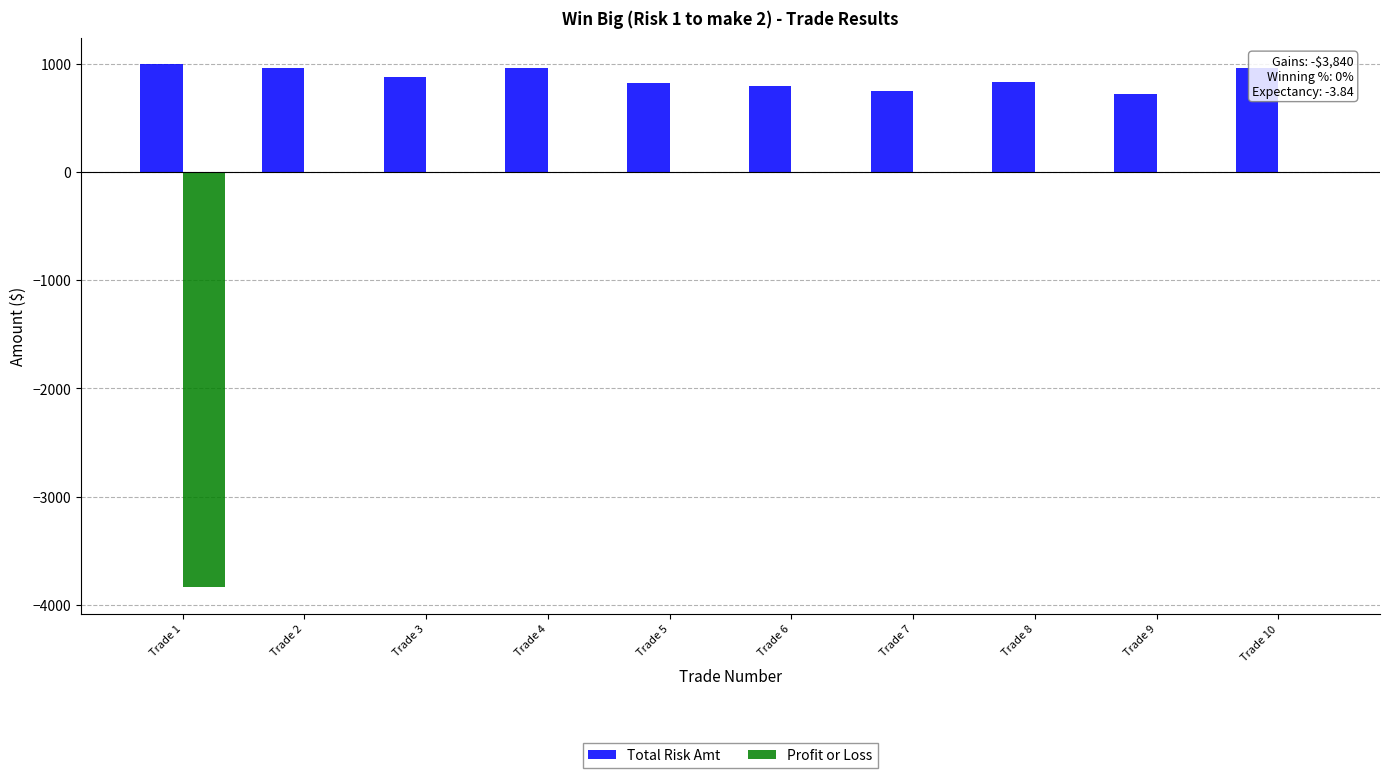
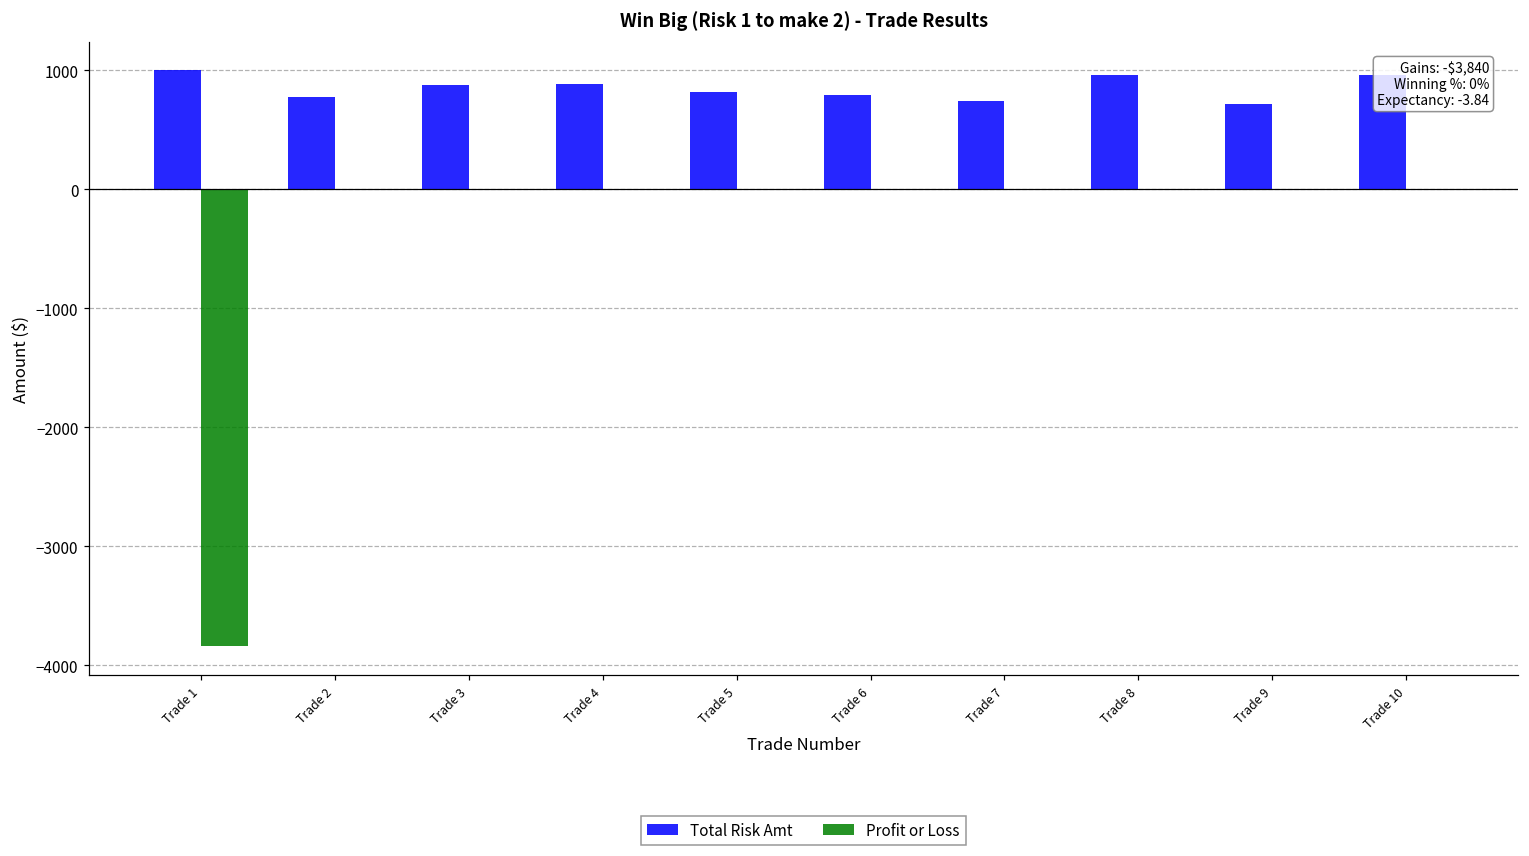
  {
    "Total Risk Amt": {
      "Trade 1": 1000,
-     "Trade 2": 960,
+     "Trade 2": 780,
      "Trade 3": 880,
-     "Trade 4": 960,
+     "Trade 4": 880,
      "Trade 5": 820,
      "Trade 6": 790,
      "Trade 7": 750,
-     "Trade 8": 830,
+     "Trade 8": 960,
      "Trade 9": 720
    },
    "Profit or Loss": {
      "Trade 1": -3840,
      "Trade 2": 0,
      "Trade 3": 0,
      "Trade 4": 0,
      "Trade 5": 0,
      "Trade 6": 0,
      "Trade 7": 0,
      "Trade 8": 0,
      "Trade 9": 0,
      "Trade 10": 0
    }
  }
